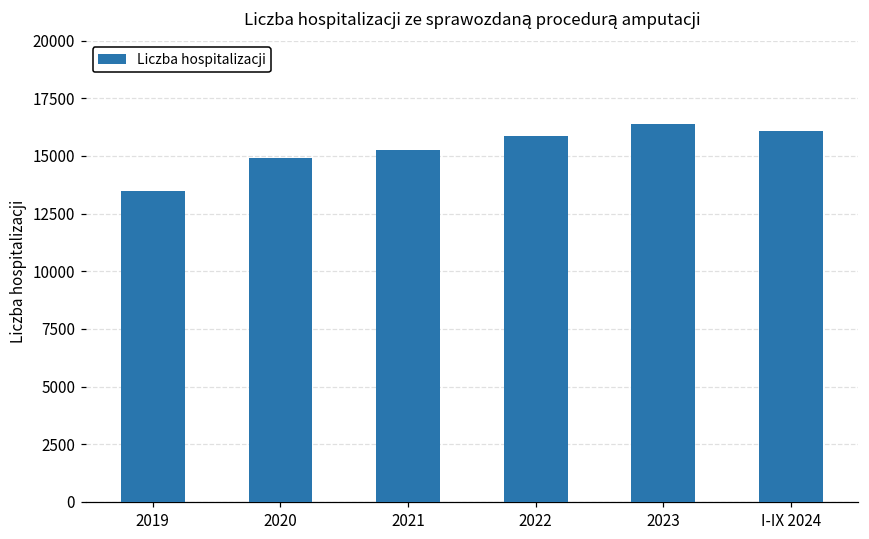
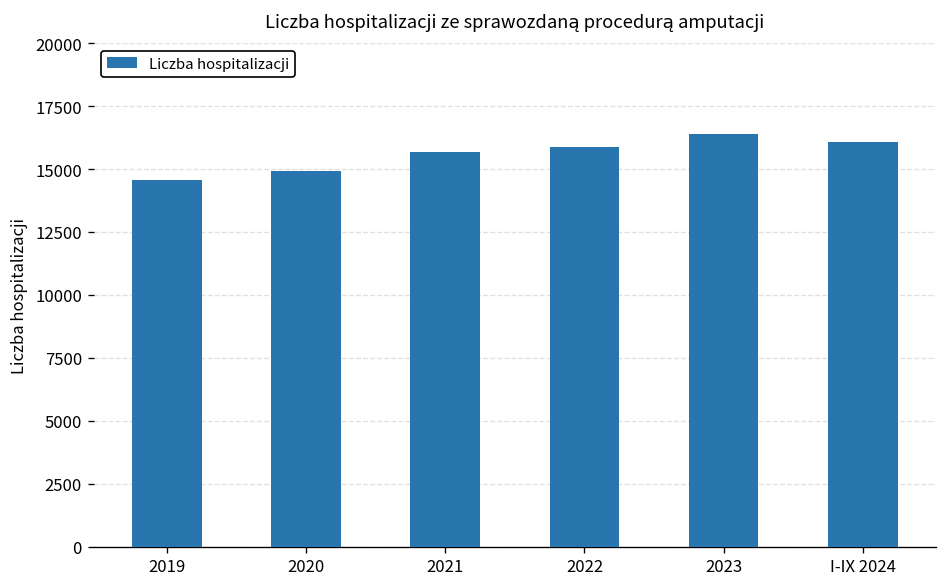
  {
-   "2019": 13500,
+   "2019": 14600,
    "2020": 14900,
-   "2021": 15200,
+   "2021": 15700,
    "2022": 15900,
    "2023": 16400,
    "I-IX 2024": 16100
  }
